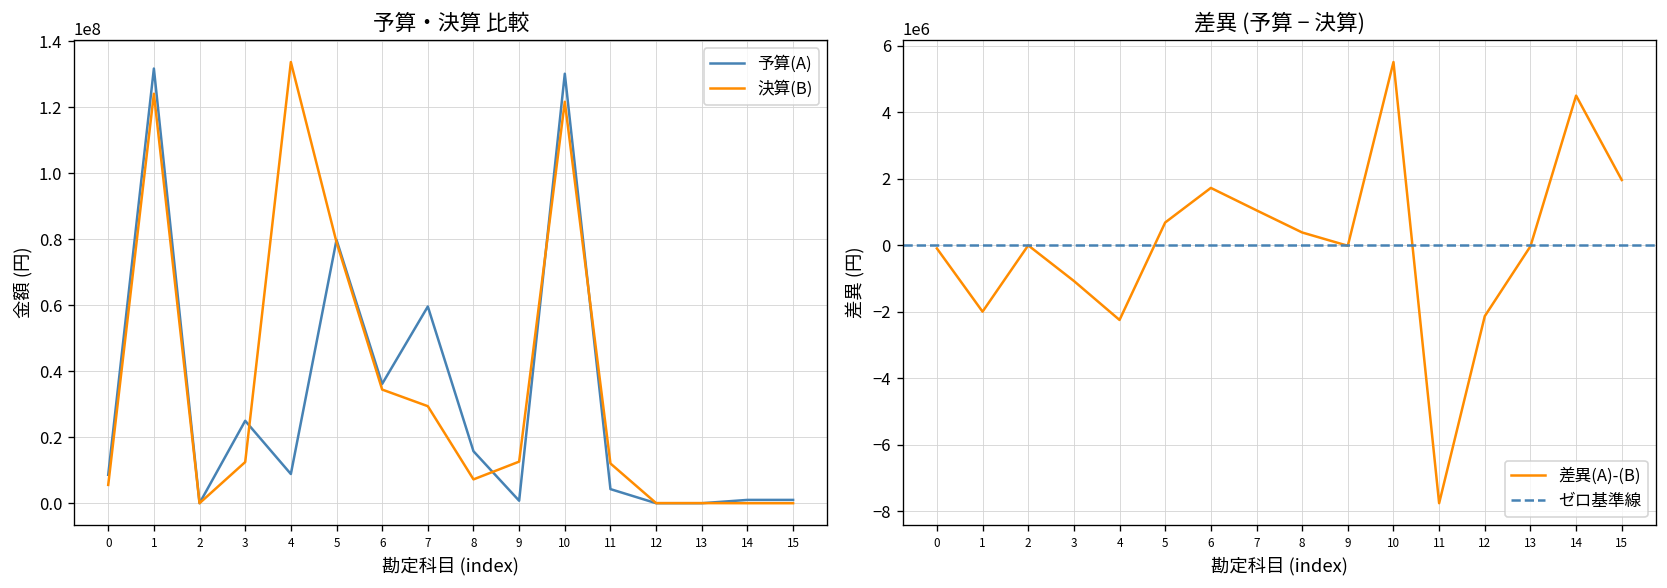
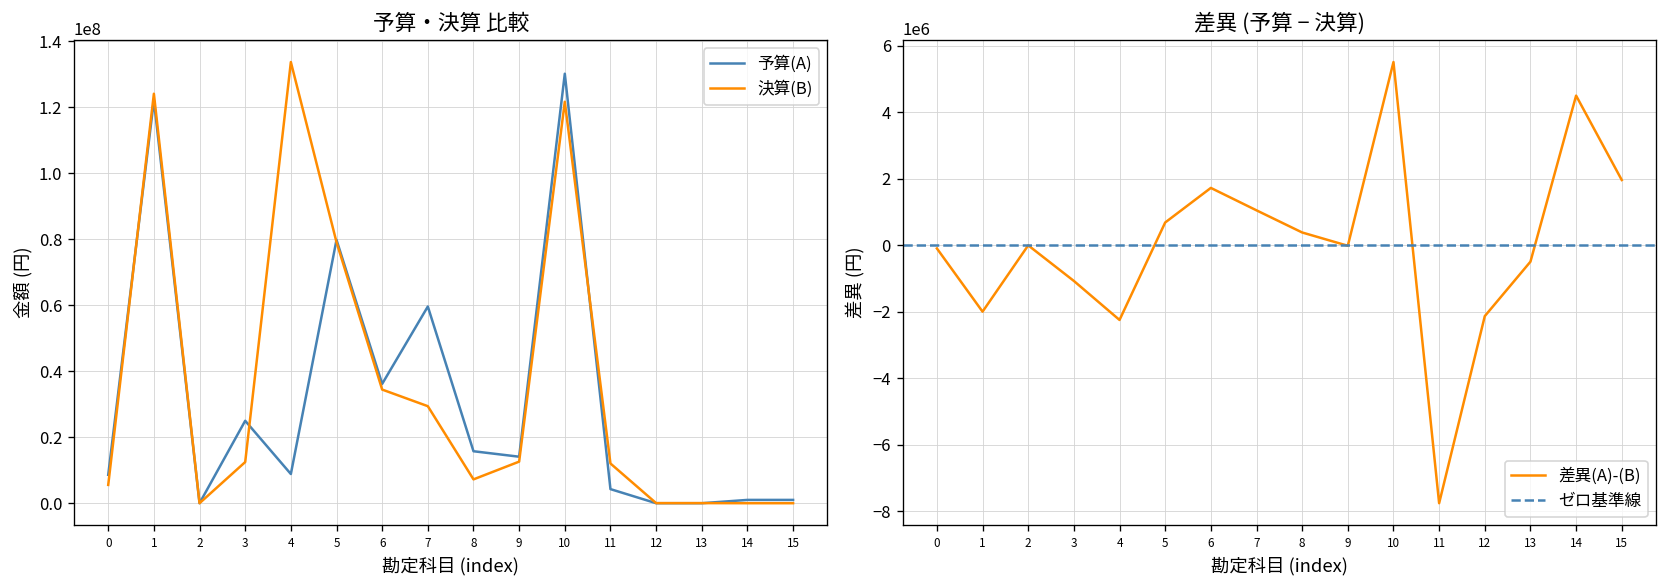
  {
    "予算・決算 比較": {
      "予算(A)": {
        "0": 9000000,
-       "1": 132000000,
+       "1": 122000000,
        "3": 25000000,
        "4": 9000000,
        "6": 36000000,
        "7": 60000000,
        "8": 16000000,
-       "9": 1000000,
+       "9": 14000000,
        "10": 130000000,
        "11": 4000000,
        "14": 1000000,
        "15": 1000000
      },
      "決算(B)": {
        "0": 6000000,
        "1": 124000000,
        "3": 12000000,
        "4": 134000000,
        "6": 34000000,
        "7": 29000000,
        "8": 7000000,
        "9": 13000000,
        "10": 122000000,
        "11": 12000000,
        "14": 0,
        "15": 0
      }
    },
    "差異 (予算 − 決算)": {
      "0": -100000,
      "1": -2000000,
      "2": 0,
      "3": -1100000,
      "4": -2200000,
      "5": 700000,
      "6": 1700000,
      "7": 1100000,
      "8": 400000,
      "9": 0,
      "10": 5500000,
      "11": -7800000,
      "12": -2100000,
-     "13": 0,
+     "13": -500000,
      "14": 4500000,
      "15": 2000000
    }
  }
